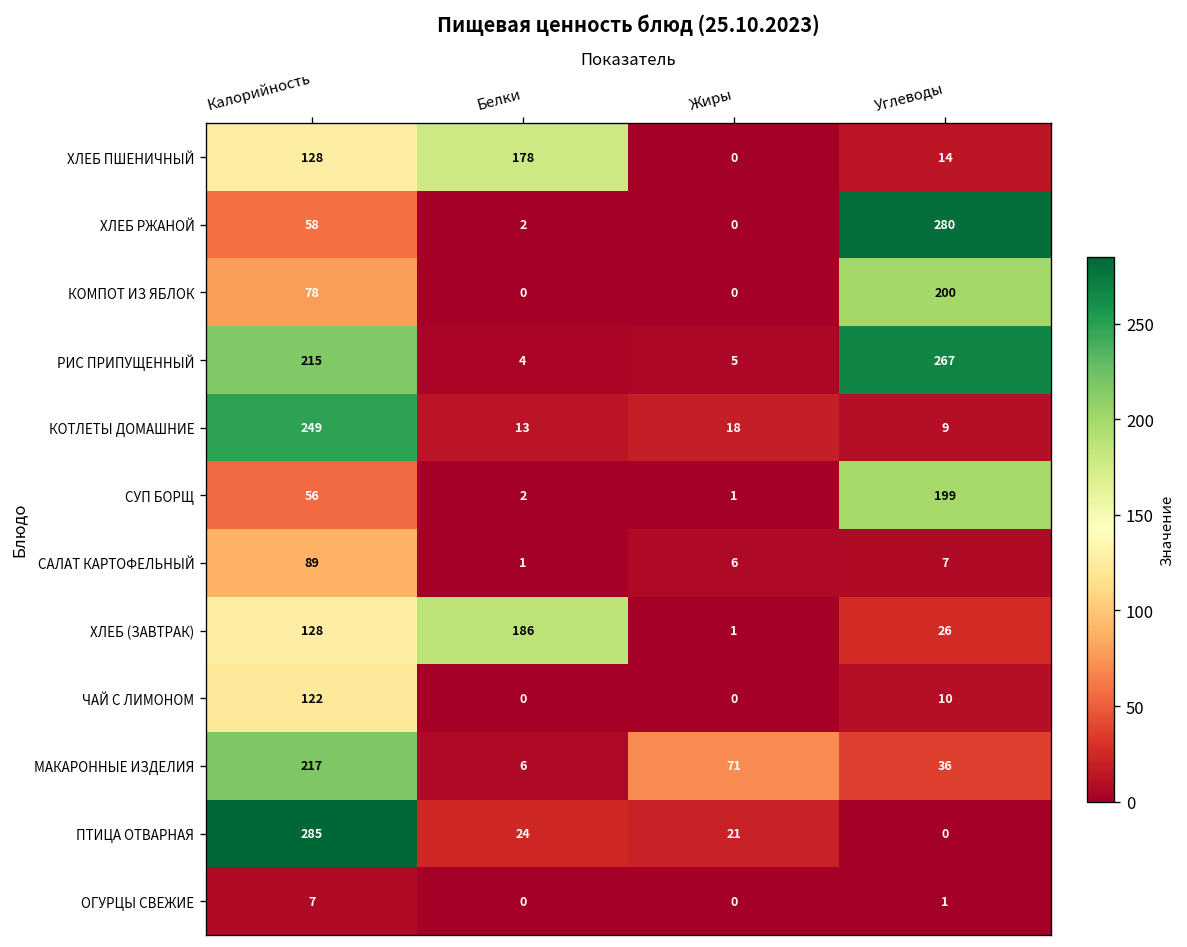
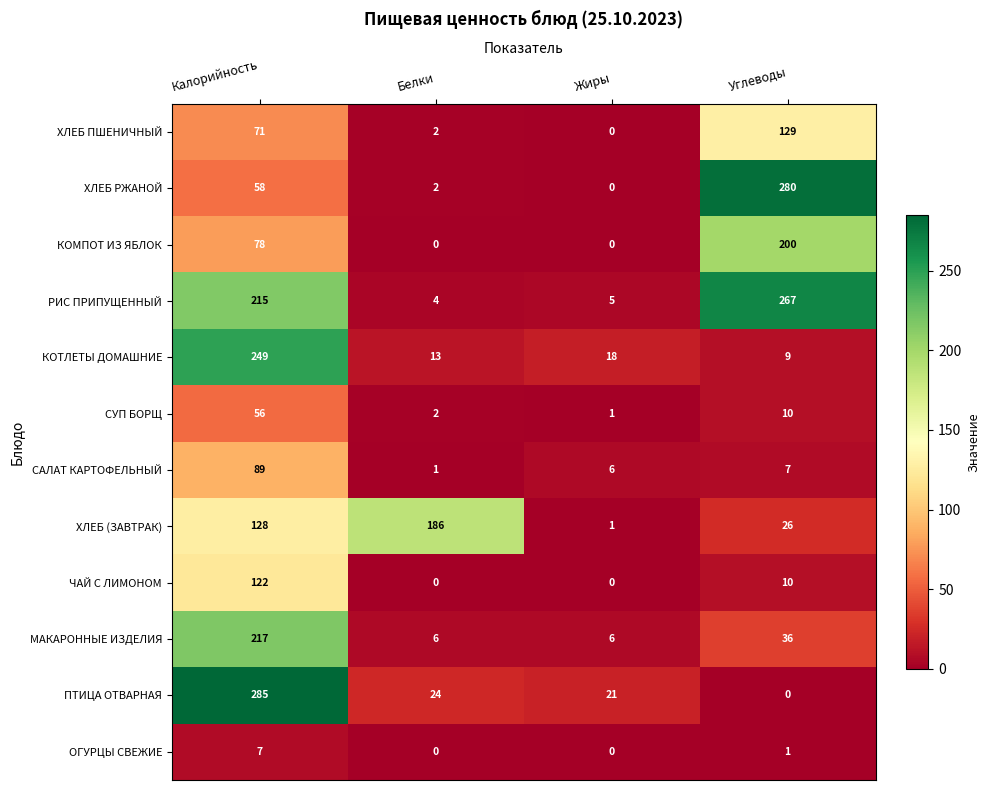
  {
    "ХЛЕБ ПШЕНИЧНЫЙ": {
-     "Калорийность": 128,
-     "Белки": 178,
+     "Калорийность": 71,
+     "Белки": 2,
      "Жиры": 0,
-     "Углеводы": 14
+     "Углеводы": 129
    },
    "ХЛЕБ РЖАНОЙ": {
      "Калорийность": 58,
      "Белки": 2,
      "Жиры": 0,
      "Углеводы": 280
    },
    "КОМПОТ ИЗ ЯБЛОК": {
      "Калорийность": 78,
      "Белки": 0,
      "Жиры": 0,
      "Углеводы": 200
    },
    "РИС ПРИПУЩЕННЫЙ": {
      "Калорийность": 215,
      "Белки": 4,
      "Жиры": 5,
      "Углеводы": 267
    },
    "КОТЛЕТЫ ДОМАШНИЕ": {
      "Калорийность": 249,
      "Белки": 13,
      "Жиры": 18,
      "Углеводы": 9
    },
    "СУП БОРЩ": {
      "Калорийность": 56,
      "Белки": 2,
      "Жиры": 1,
-     "Углеводы": 199
+     "Углеводы": 10
    },
    "САЛАТ КАРТОФЕЛЬНЫЙ": {
      "Калорийность": 89,
      "Белки": 1,
      "Жиры": 6,
      "Углеводы": 7
    },
    "ХЛЕБ (ЗАВТРАК)": {
      "Калорийность": 128,
      "Белки": 186,
      "Жиры": 1,
      "Углеводы": 26
    },
    "ЧАЙ С ЛИМОНОМ": {
      "Калорийность": 122,
      "Белки": 0,
      "Жиры": 0,
      "Углеводы": 10
    },
    "МАКАРОННЫЕ ИЗДЕЛИЯ": {
      "Калорийность": 217,
      "Белки": 6,
-     "Жиры": 71,
+     "Жиры": 6,
      "Углеводы": 36
    },
    "ПТИЦА ОТВАРНАЯ": {
      "Калорийность": 285,
      "Белки": 24,
      "Жиры": 21,
      "Углеводы": 0
    },
    "ОГУРЦЫ СВЕЖИЕ": {
      "Калорийность": 7,
      "Белки": 0,
      "Жиры": 0,
      "Углеводы": 1
    }
  }
